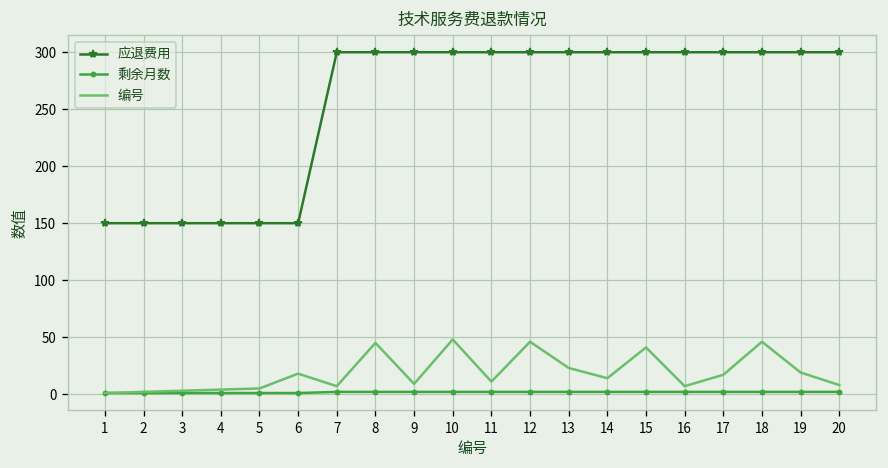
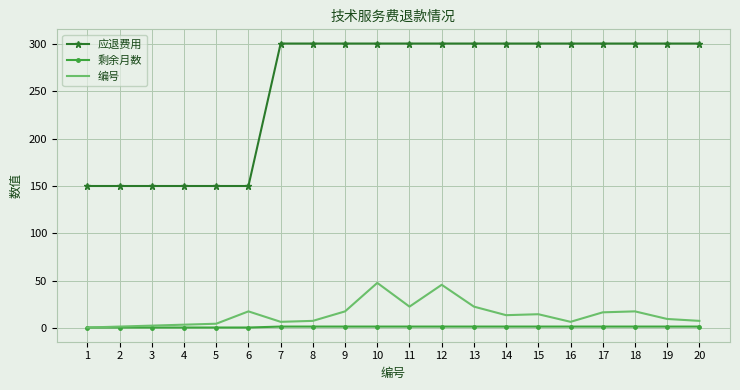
  {
    "编号": {
      "4": 0,
      "5": 10,
      "6": 20,
      "7": 10,
-     "8": 50,
-     "9": 10,
+     "8": 10,
+     "9": 20,
      "10": 50,
-     "11": 10,
+     "11": 20,
      "12": 50,
      "13": 20,
      "14": 10,
-     "15": 40,
+     "15": 20,
      "16": 10,
      "17": 20,
-     "18": 50,
-     "19": 20,
+     "18": 20,
+     "19": 10,
      "20": 10
    }
  }
